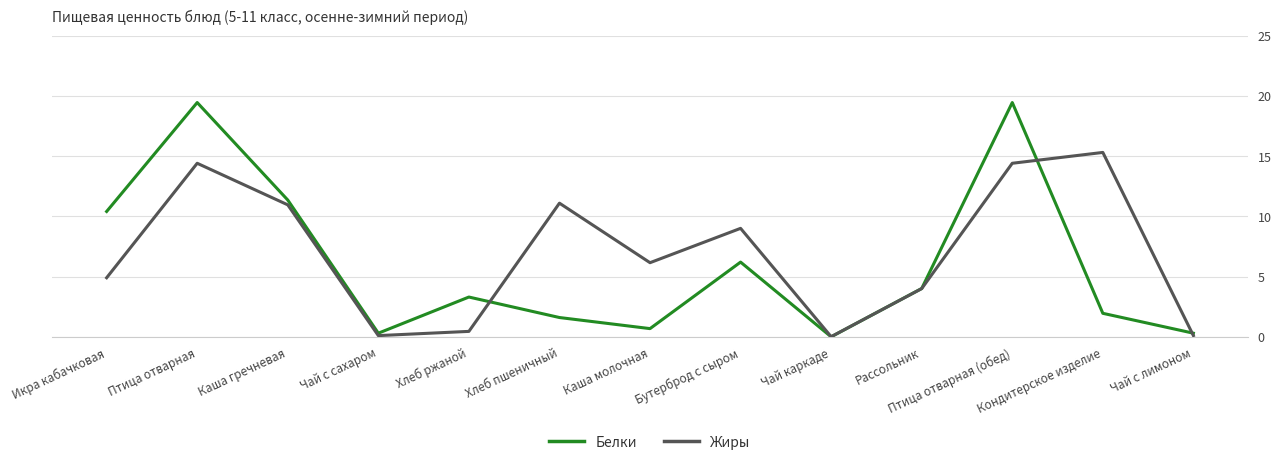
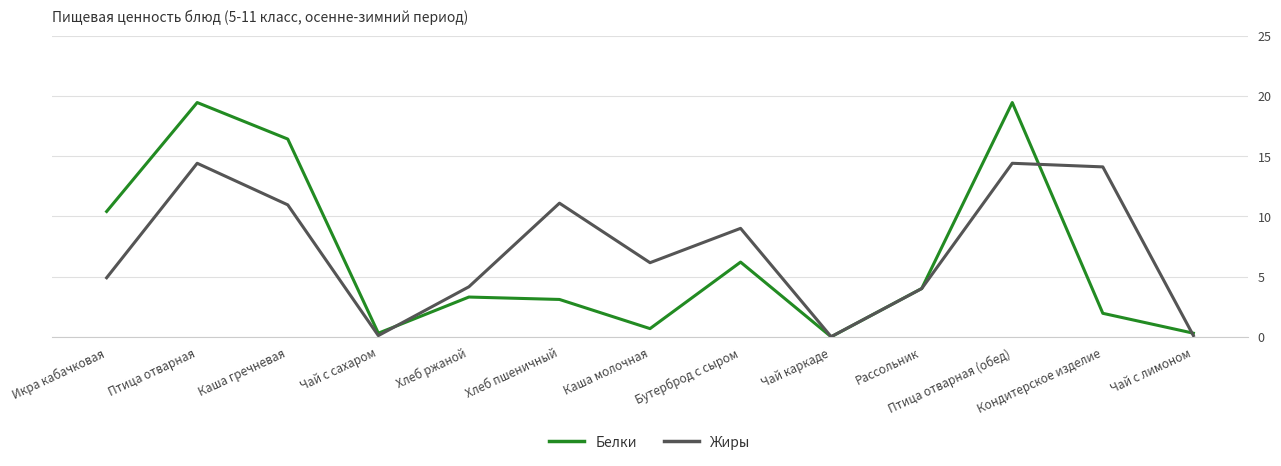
  {
    "Белки": {
      "Икра кабачковая": 10.4,
      "Птица отварная": 19.4,
-     "Каша гречневая": 11.4,
+     "Каша гречневая": 16.4,
      "Хлеб ржаной": 3.3,
-     "Хлеб пшеничный": 1.6,
+     "Хлеб пшеничный": 3.1,
      "Каша молочная": 0.7,
      "Бутерброд с сыром": 6.2,
      "Птица отварная (обед)": 19.4,
      "Кондитерское изделие": 2.0
    },
    "Жиры": {
      "Икра кабачковая": 4.9,
      "Птица отварная": 14.4,
      "Каша гречневая": 11.0,
-     "Хлеб ржаной": 0.5,
+     "Хлеб ржаной": 4.2,
      "Хлеб пшеничный": 11.1,
      "Каша молочная": 6.2,
      "Бутерброд с сыром": 9.0,
      "Птица отварная (обед)": 14.4,
-     "Кондитерское изделие": 15.3
+     "Кондитерское изделие": 14.1
    }
  }
